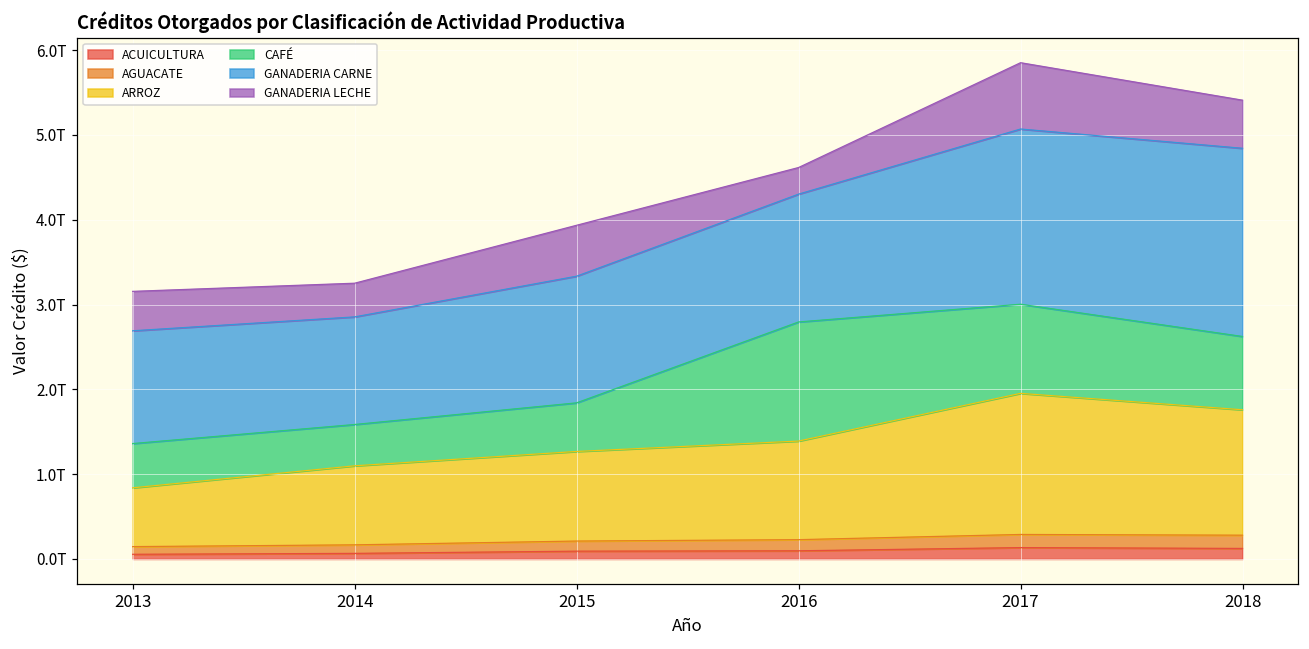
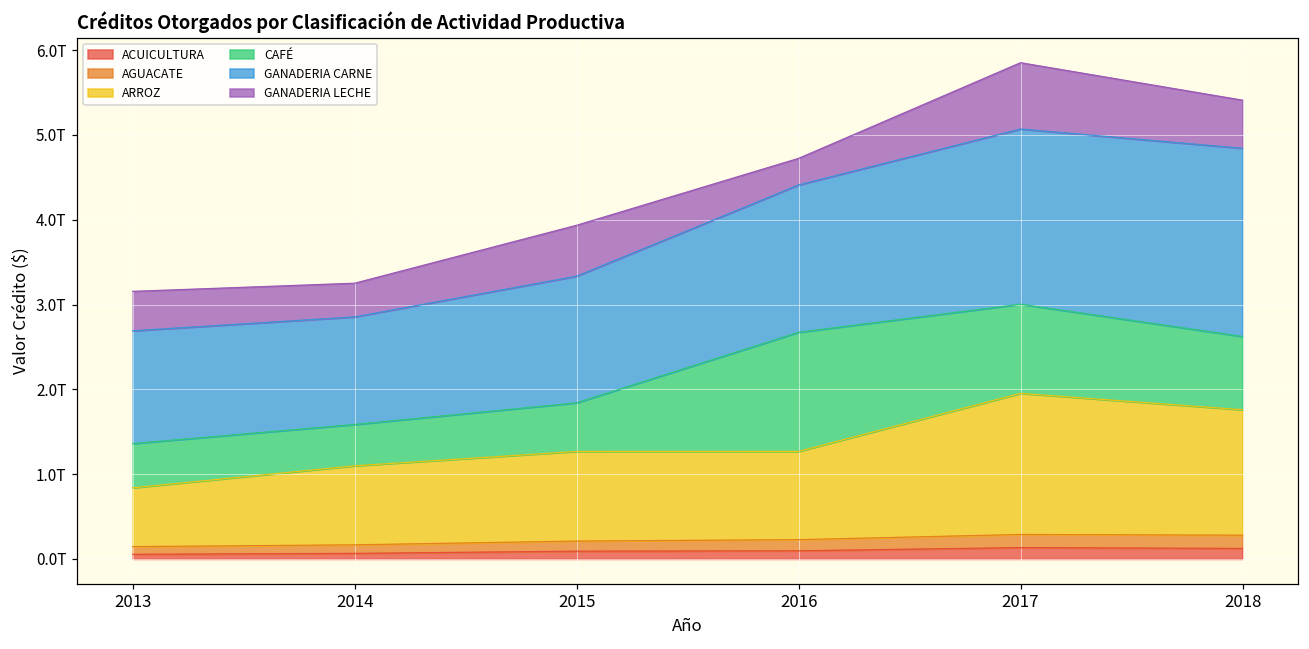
  {
    "ARROZ": {
      "2013": "0.7T",
      "2014": "0.9T",
      "2015": "1.1T",
-     "2016": "1.2T",
+     "2016": "1.0T",
      "2017": "1.7T",
      "2018": "1.5T"
    },
    "CAFÉ": {
      "2013": "0.5T",
      "2014": "0.5T",
      "2015": "0.6T",
      "2016": "1.4T",
      "2017": "1.1T",
      "2018": "0.9T"
    },
    "GANADERIA CARNE": {
      "2013": "1.3T",
      "2014": "1.3T",
      "2015": "1.5T",
-     "2016": "1.5T",
+     "2016": "1.7T",
      "2017": "2.1T",
      "2018": "2.2T"
    },
    "GANADERIA LECHE": {
      "2013": "0.5T",
      "2014": "0.4T",
      "2015": "0.6T",
      "2016": "0.3T",
      "2017": "0.8T",
      "2018": "0.6T"
    }
  }
